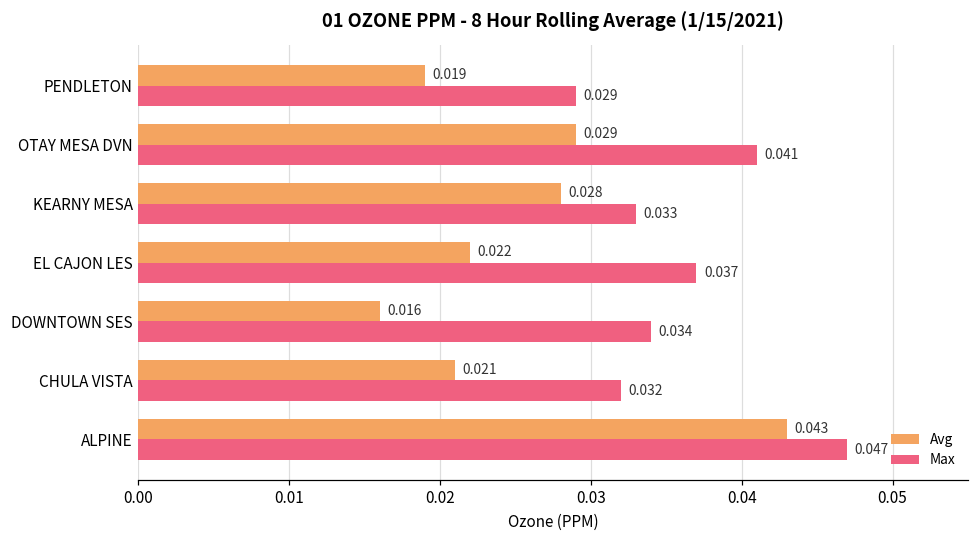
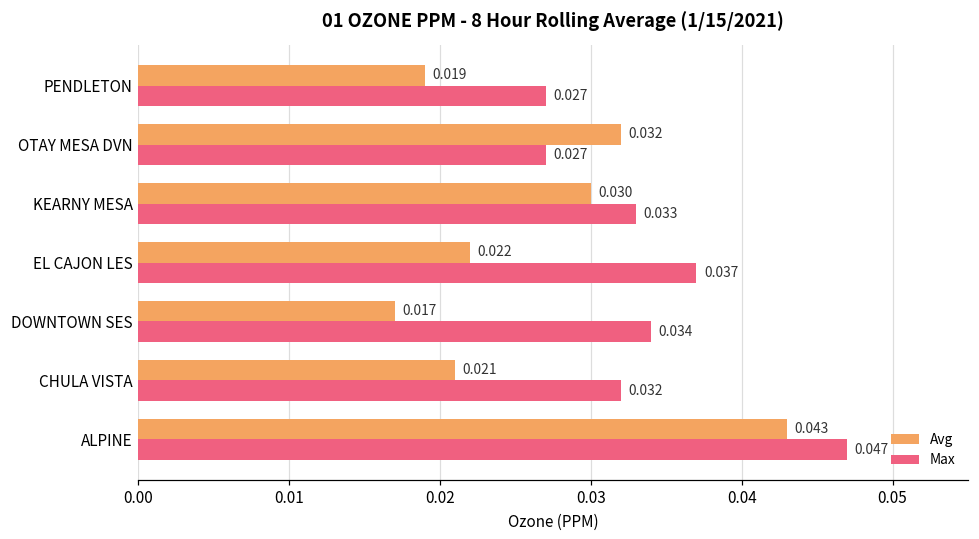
  {
    "Avg": {
      "PENDLETON": 0.019,
-     "OTAY MESA DVN": 0.029,
-     "KEARNY MESA": 0.028,
+     "OTAY MESA DVN": 0.032,
+     "KEARNY MESA": 0.030,
      "EL CAJON LES": 0.022,
-     "DOWNTOWN SES": 0.016,
+     "DOWNTOWN SES": 0.017,
      "CHULA VISTA": 0.021,
      "ALPINE": 0.043
    },
    "Max": {
-     "PENDLETON": 0.029,
-     "OTAY MESA DVN": 0.041,
+     "PENDLETON": 0.027,
+     "OTAY MESA DVN": 0.027,
      "KEARNY MESA": 0.033,
      "EL CAJON LES": 0.037,
      "DOWNTOWN SES": 0.034,
      "CHULA VISTA": 0.032,
      "ALPINE": 0.047
    }
  }
